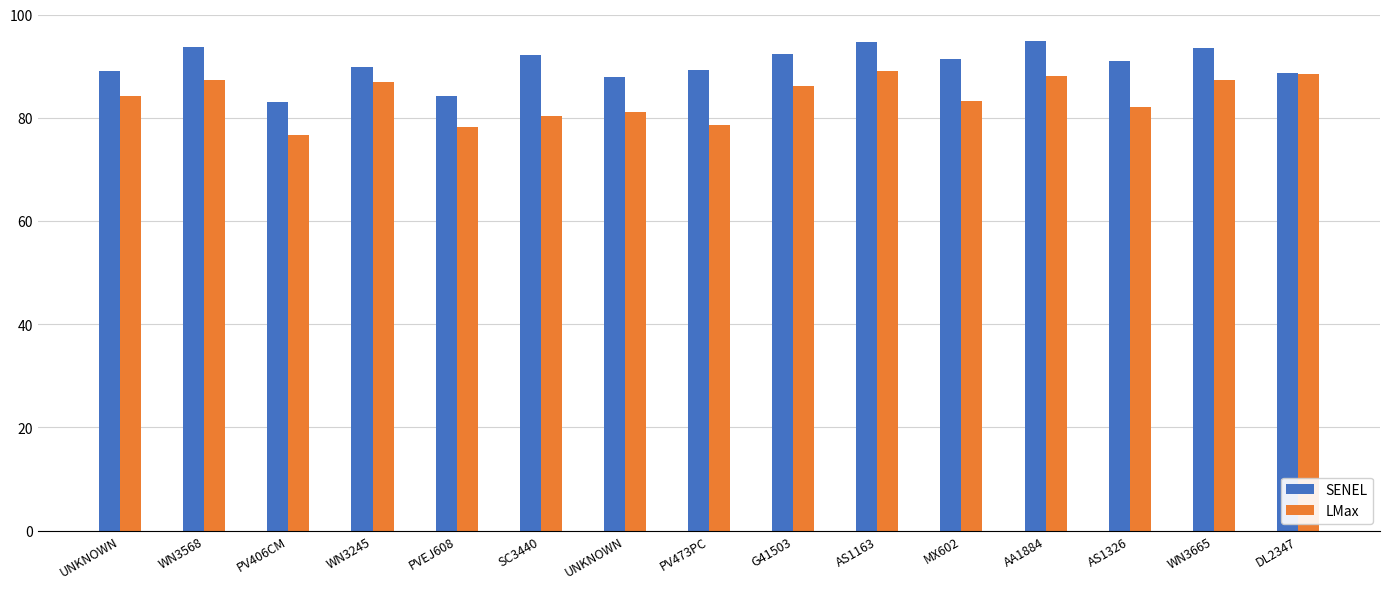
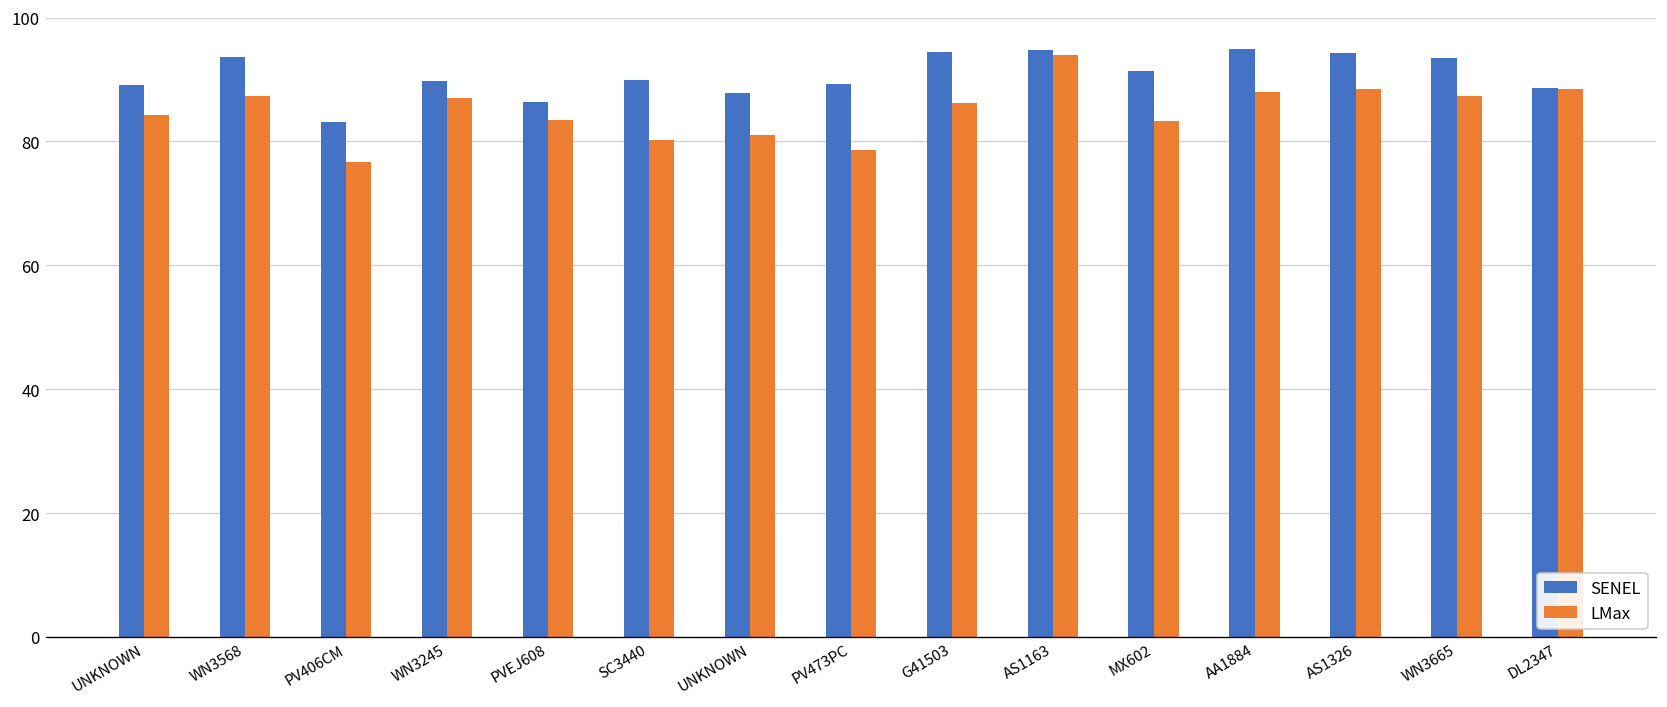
  {
    "SENEL": {
      "WN3568": 94,
      "PV406CM": 83,
      "WN3245": 90,
-     "PVEJ608": 84,
-     "SC3440": 92,
+     "PVEJ608": 86,
+     "SC3440": 90,
      "PV473PC": 89,
-     "G41503": 92,
+     "G41503": 95,
      "AS1163": 95,
      "MX602": 91,
      "AA1884": 95,
-     "AS1326": 91,
+     "AS1326": 94,
      "WN3665": 94,
      "DL2347": 89
    },
    "LMax": {
      "WN3568": 87,
      "PV406CM": 77,
      "WN3245": 87,
-     "PVEJ608": 78,
+     "PVEJ608": 84,
      "SC3440": 80,
      "PV473PC": 79,
      "G41503": 86,
-     "AS1163": 89,
+     "AS1163": 94,
      "MX602": 83,
      "AA1884": 88,
-     "AS1326": 82,
+     "AS1326": 89,
      "WN3665": 87,
      "DL2347": 89
    }
  }
